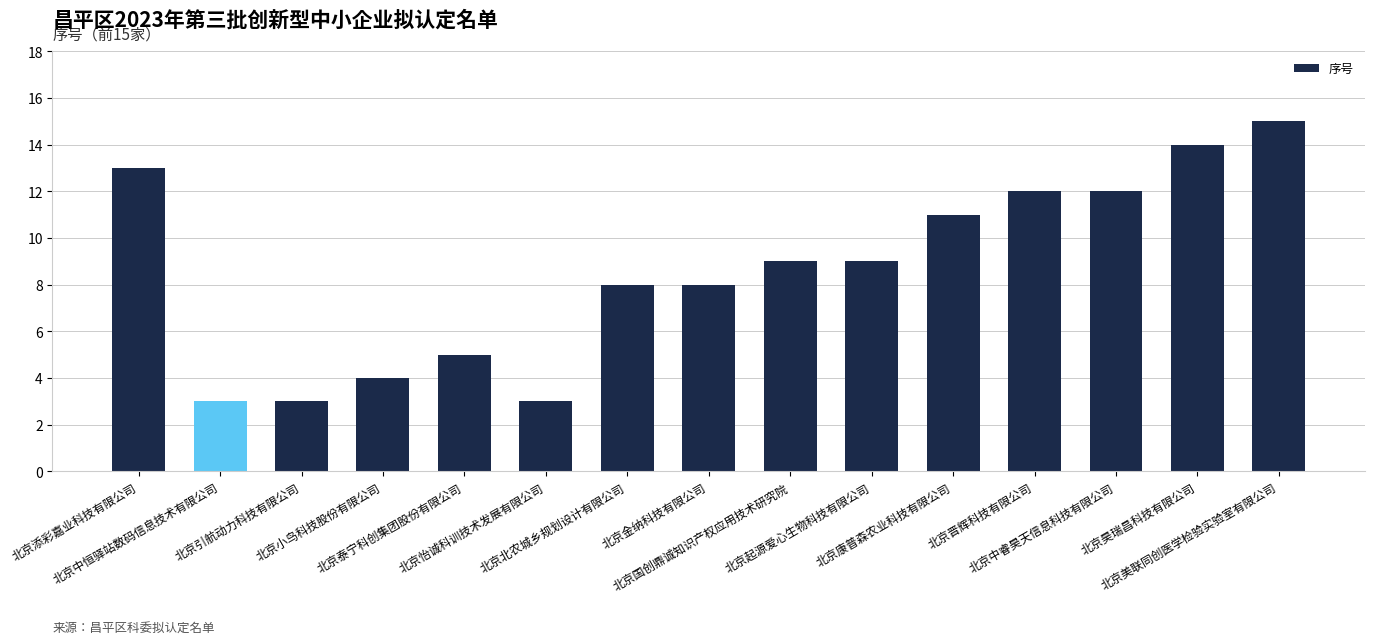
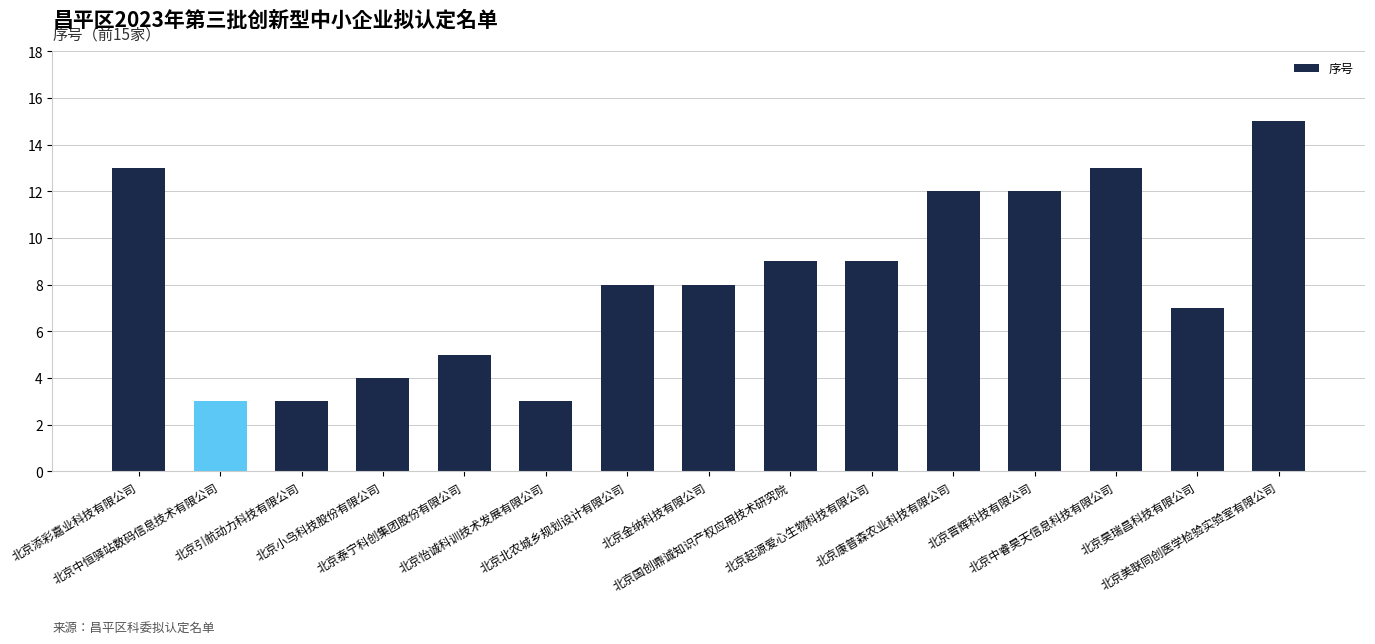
  {
    "北京添彩嘉业科技有限公司": 13,
    "北京中恒驿站数码信息技术有限公司": 3,
    "北京引航动力科技有限公司": 3,
    "北京小鸟科技股份有限公司": 4,
    "北京泰宁科创集团股份有限公司": 5,
    "北京怡诚科训技术发展有限公司": 3,
    "北京北农城乡规划设计有限公司": 8,
    "北京金纳科技有限公司": 8,
    "北京国创鼎诚知识产权应用技术研究院": 9,
    "北京起源爱心生物科技有限公司": 9,
-   "北京康普森农业科技有限公司": 11,
+   "北京康普森农业科技有限公司": 12,
    "北京晋辉科技有限公司": 12,
-   "北京中睿昊天信息科技有限公司": 12,
-   "北京昊瑞昌科技有限公司": 14,
+   "北京中睿昊天信息科技有限公司": 13,
+   "北京昊瑞昌科技有限公司": 7,
    "北京美联同创医学检验实验室有限公司": 15
  }
